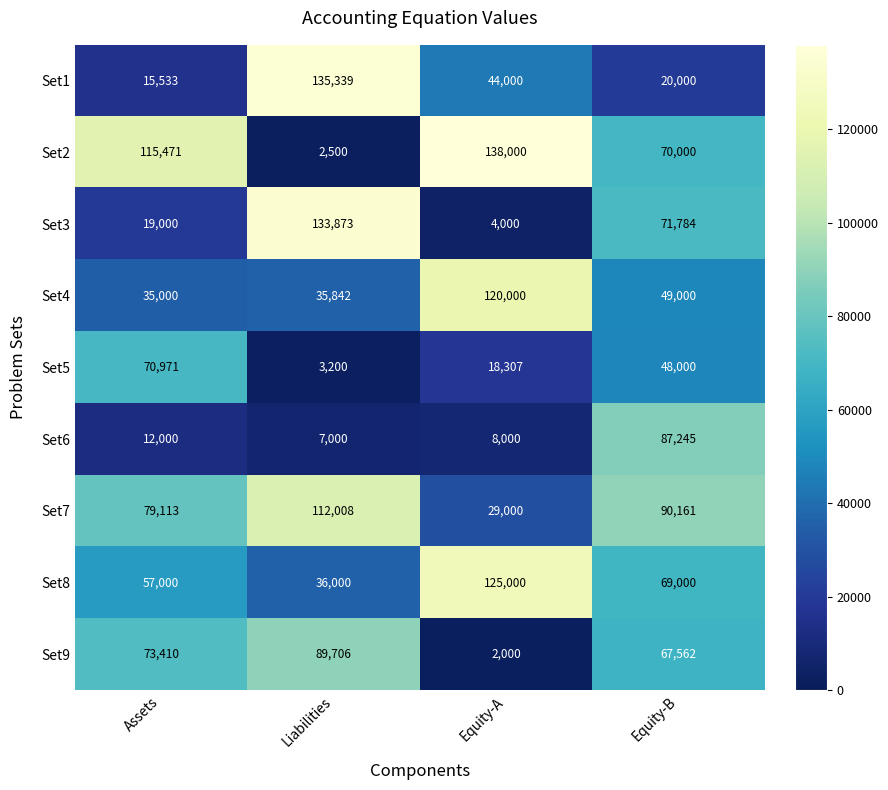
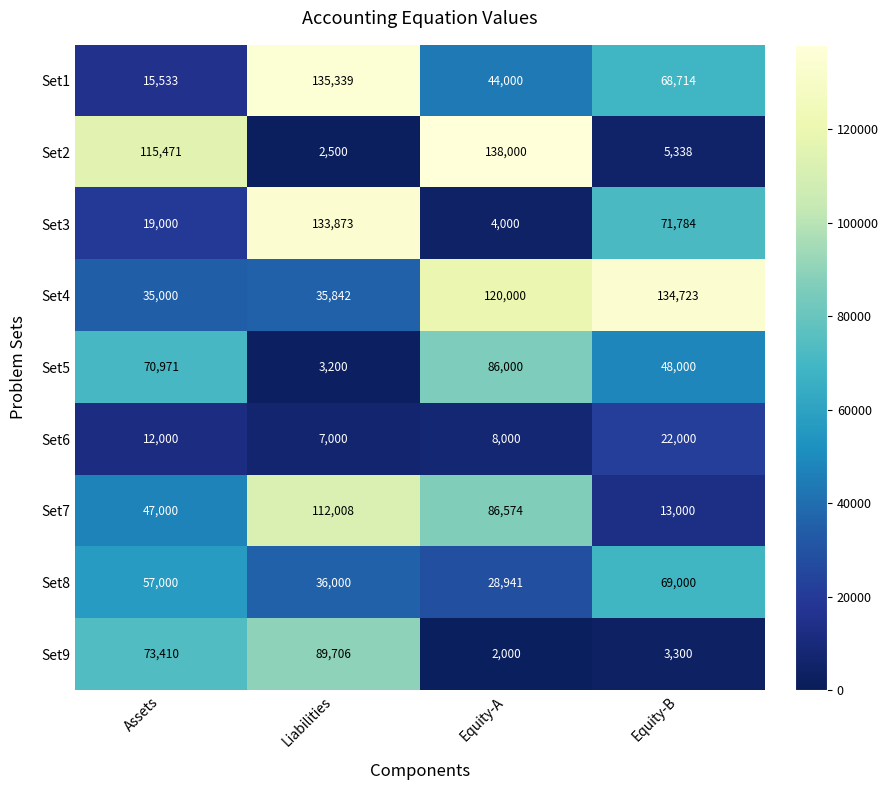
  {
    "Set1": {
      "Assets": "15,533",
      "Liabilities": "135,339",
      "Equity-A": "44,000",
-     "Equity-B": "20,000"
+     "Equity-B": "68,714"
    },
    "Set2": {
      "Assets": "115,471",
      "Liabilities": "2,500",
      "Equity-A": "138,000",
-     "Equity-B": "70,000"
+     "Equity-B": "5,338"
    },
    "Set3": {
      "Assets": "19,000",
      "Liabilities": "133,873",
      "Equity-A": "4,000",
      "Equity-B": "71,784"
    },
    "Set4": {
      "Assets": "35,000",
      "Liabilities": "35,842",
      "Equity-A": "120,000",
-     "Equity-B": "49,000"
+     "Equity-B": "134,723"
    },
    "Set5": {
      "Assets": "70,971",
      "Liabilities": "3,200",
-     "Equity-A": "18,307",
+     "Equity-A": "86,000",
      "Equity-B": "48,000"
    },
    "Set6": {
      "Assets": "12,000",
      "Liabilities": "7,000",
      "Equity-A": "8,000",
-     "Equity-B": "87,245"
+     "Equity-B": "22,000"
    },
    "Set7": {
-     "Assets": "79,113",
+     "Assets": "47,000",
      "Liabilities": "112,008",
-     "Equity-A": "29,000",
-     "Equity-B": "90,161"
+     "Equity-A": "86,574",
+     "Equity-B": "13,000"
    },
    "Set8": {
      "Assets": "57,000",
      "Liabilities": "36,000",
-     "Equity-A": "125,000",
+     "Equity-A": "28,941",
      "Equity-B": "69,000"
    },
    "Set9": {
      "Assets": "73,410",
      "Liabilities": "89,706",
      "Equity-A": "2,000",
-     "Equity-B": "67,562"
+     "Equity-B": "3,300"
    }
  }
